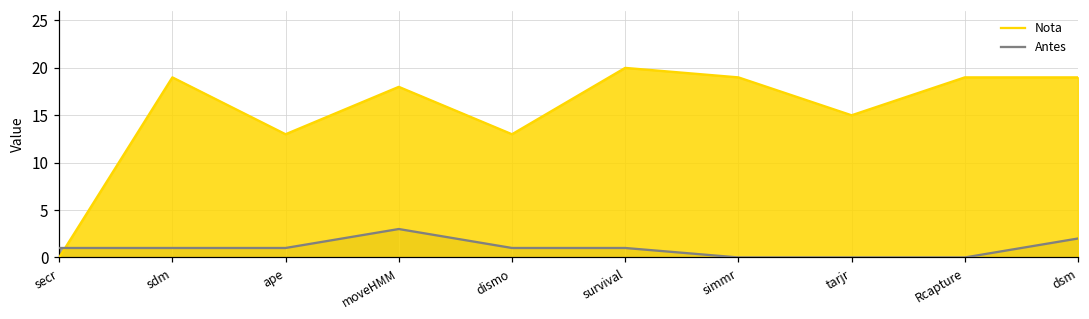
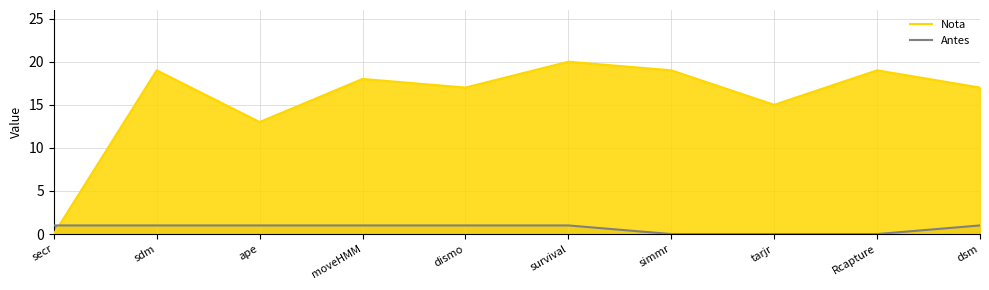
  {
    "Nota": {
      "secr": 0,
      "sdm": 19,
      "ape": 13,
      "moveHMM": 18,
-     "dismo": 13,
+     "dismo": 17,
      "survival": 20,
      "simmr": 19,
      "tarjr": 15,
      "Rcapture": 19,
-     "dsm": 19
+     "dsm": 17
    },
    "Antes": {
      "secr": 1,
      "sdm": 1,
      "ape": 1,
-     "moveHMM": 3,
+     "moveHMM": 1,
      "dismo": 1,
      "survival": 1,
      "simmr": 0,
      "tarjr": 0,
      "Rcapture": 0,
-     "dsm": 2
+     "dsm": 1
    }
  }
